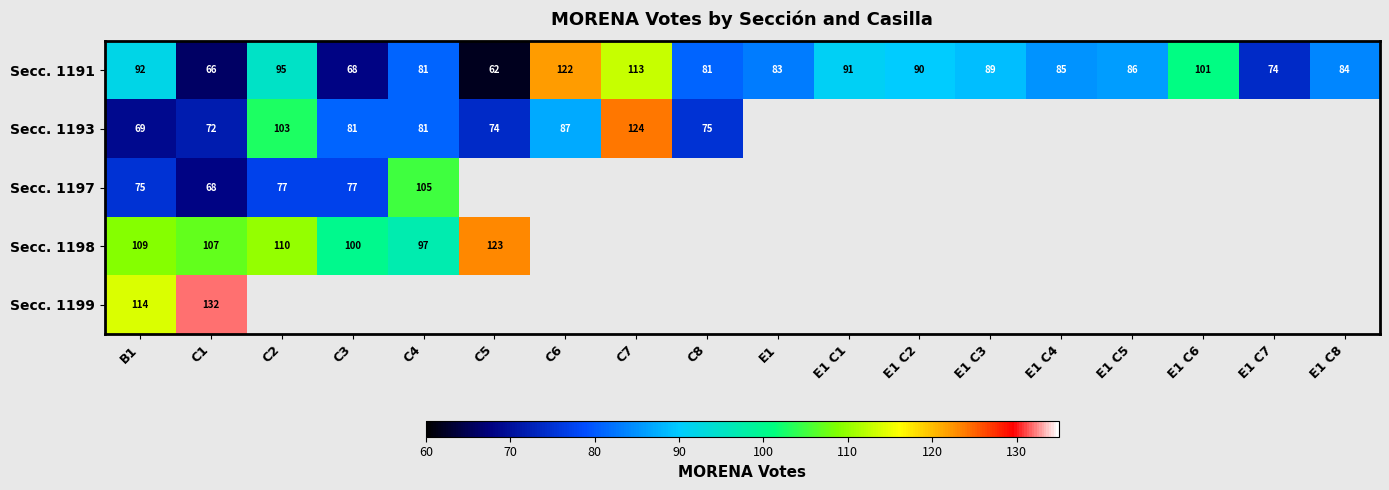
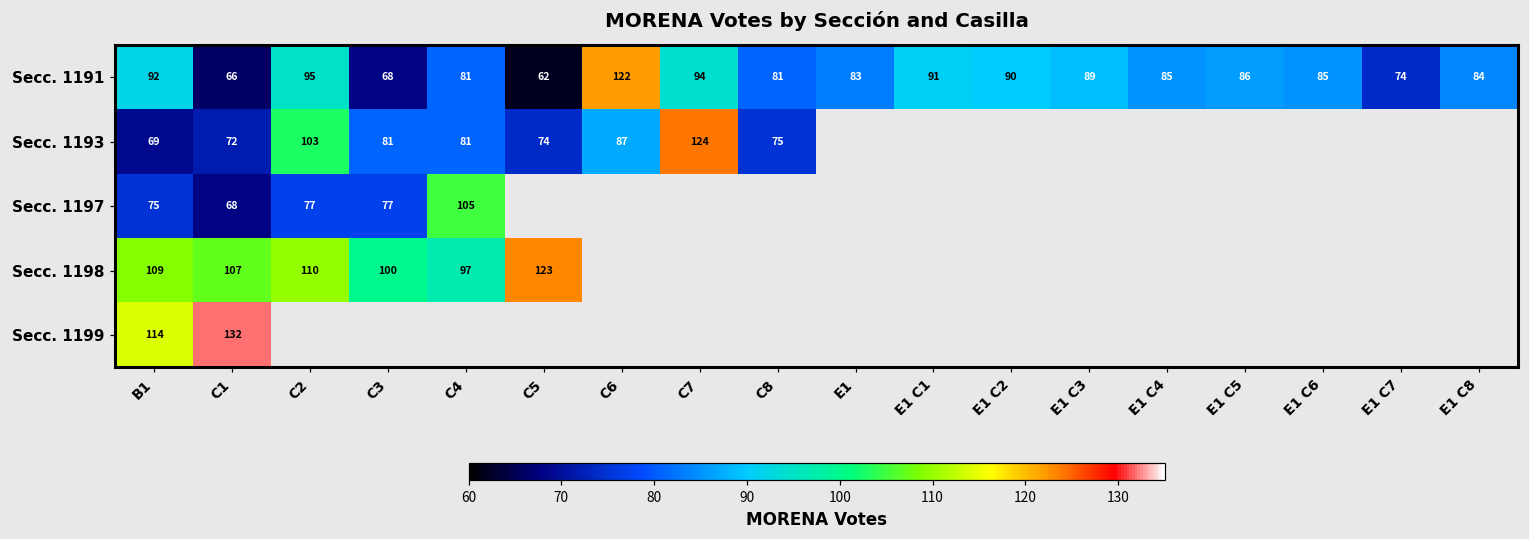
  {
    "Secc. 1191": {
      "B1": 92,
      "C1": 66,
      "C2": 95,
      "C3": 68,
      "C4": 81,
      "C5": 62,
      "C6": 122,
-     "C7": 113,
+     "C7": 94,
      "C8": 81,
      "E1": 83,
      "E1 C1": 91,
      "E1 C2": 90,
      "E1 C3": 89,
      "E1 C4": 85,
      "E1 C5": 86,
-     "E1 C6": 101,
+     "E1 C6": 85,
      "E1 C7": 74,
      "E1 C8": 84
    },
    "Secc. 1193": {
      "B1": 69,
      "C1": 72,
      "C2": 103,
      "C3": 81,
      "C4": 81,
      "C5": 74,
      "C6": 87,
      "C7": 124,
      "C8": 75
    },
    "Secc. 1197": {
      "B1": 75,
      "C1": 68,
      "C2": 77,
      "C3": 77,
      "C4": 105
    },
    "Secc. 1198": {
      "B1": 109,
      "C1": 107,
      "C2": 110,
      "C3": 100,
      "C4": 97,
      "C5": 123
    },
    "Secc. 1199": {
      "B1": 114,
      "C1": 132
    }
  }
